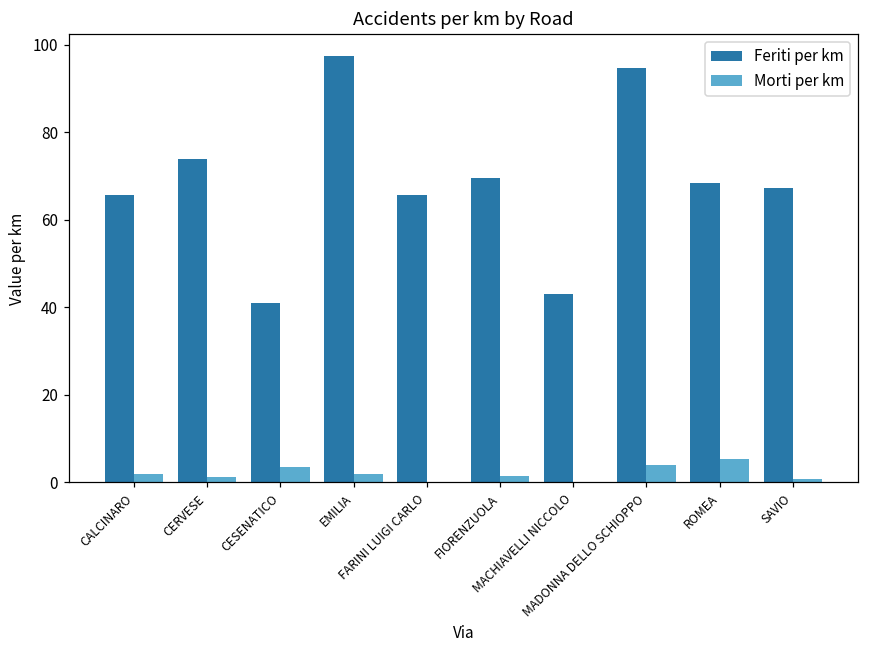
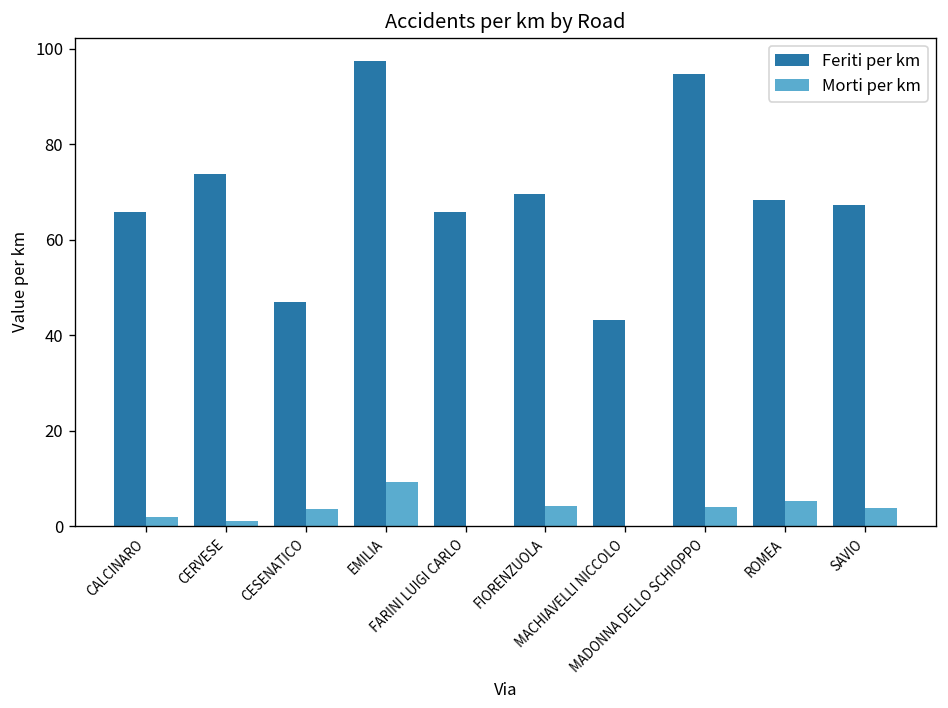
  {
    "Feriti per km": {
      "CALCINARO": 66,
      "CERVESE": 74,
-     "CESENATICO": 41,
+     "CESENATICO": 47,
      "EMILIA": 97,
      "FARINI LUIGI CARLO": 66,
      "FIORENZUOLA": 70,
      "MACHIAVELLI NICCOLO": 43,
      "MADONNA DELLO SCHIOPPO": 95,
      "ROMEA": 68,
      "SAVIO": 67
    },
    "Morti per km": {
      "CALCINARO": 2,
      "CERVESE": 1,
      "CESENATICO": 4,
-     "EMILIA": 2,
+     "EMILIA": 9,
      "FARINI LUIGI CARLO": 0,
-     "FIORENZUOLA": 1,
+     "FIORENZUOLA": 4,
      "MACHIAVELLI NICCOLO": 0,
      "MADONNA DELLO SCHIOPPO": 4,
      "ROMEA": 5,
-     "SAVIO": 1
+     "SAVIO": 4
    }
  }
